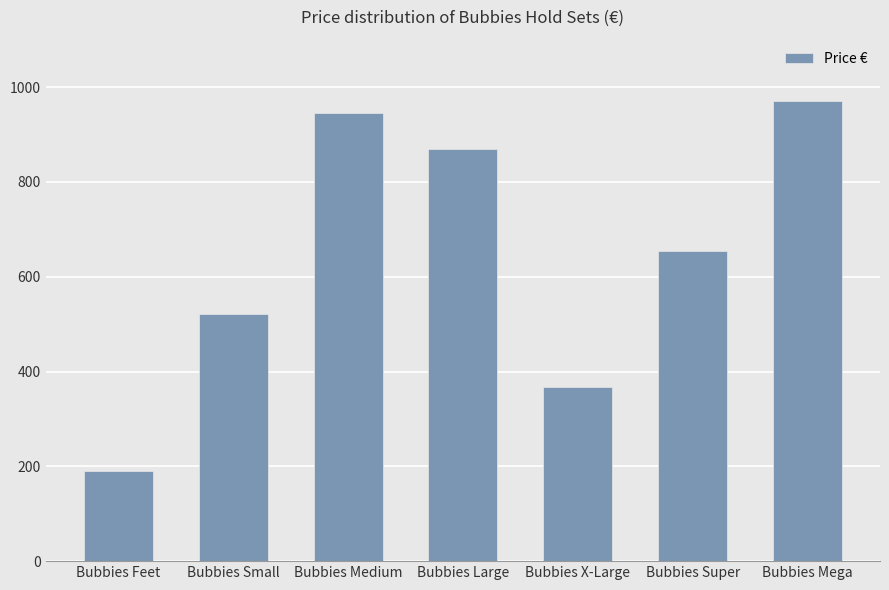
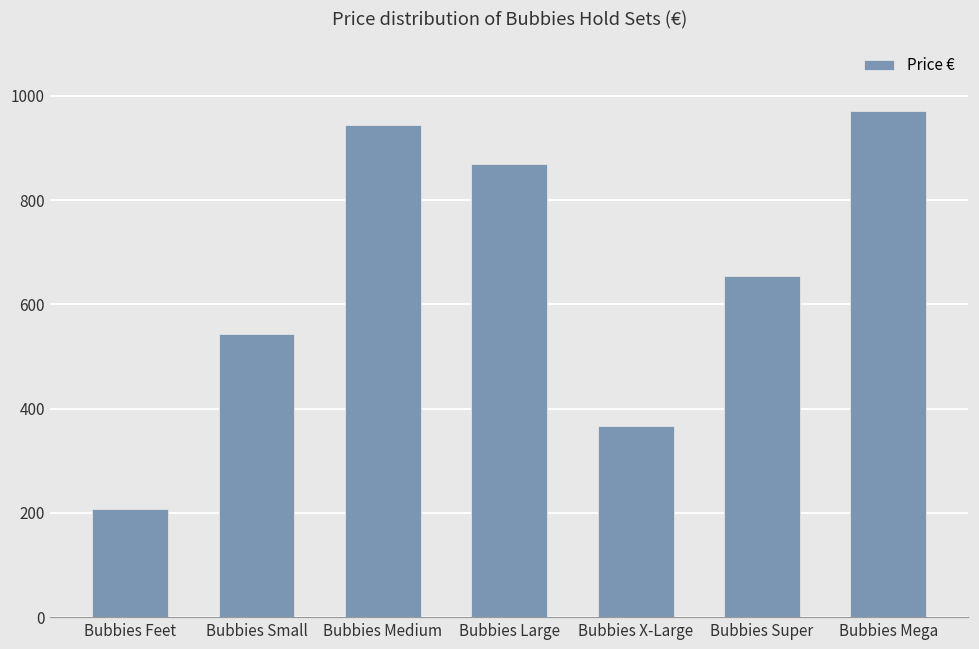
  {
-   "Bubbies Feet": 190,
-   "Bubbies Small": 520,
+   "Bubbies Feet": 210,
+   "Bubbies Small": 540,
    "Bubbies Medium": 940,
    "Bubbies Large": 870,
    "Bubbies X-Large": 370,
    "Bubbies Super": 650,
    "Bubbies Mega": 970
  }
